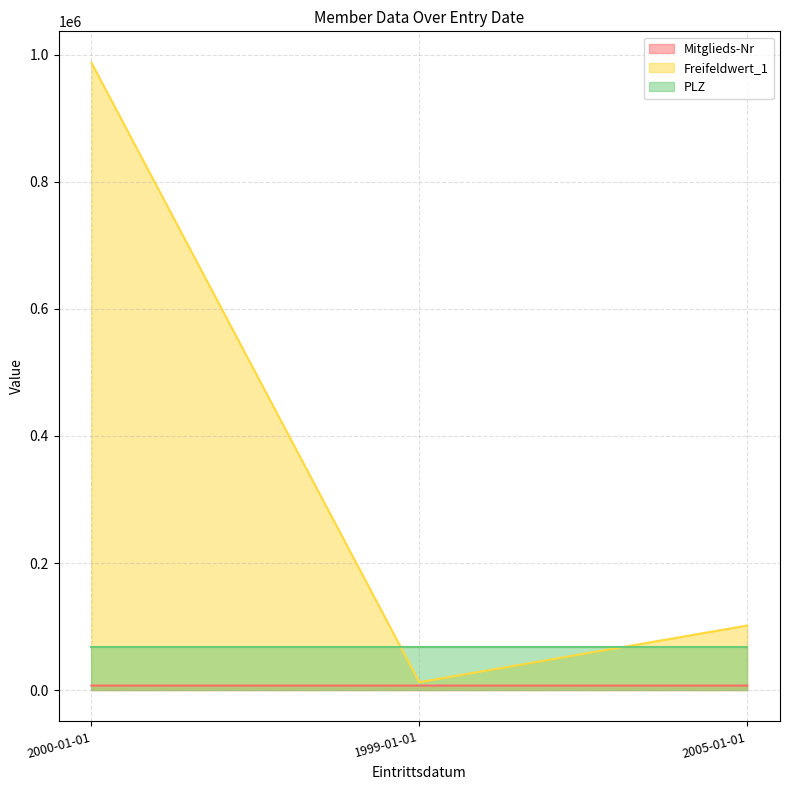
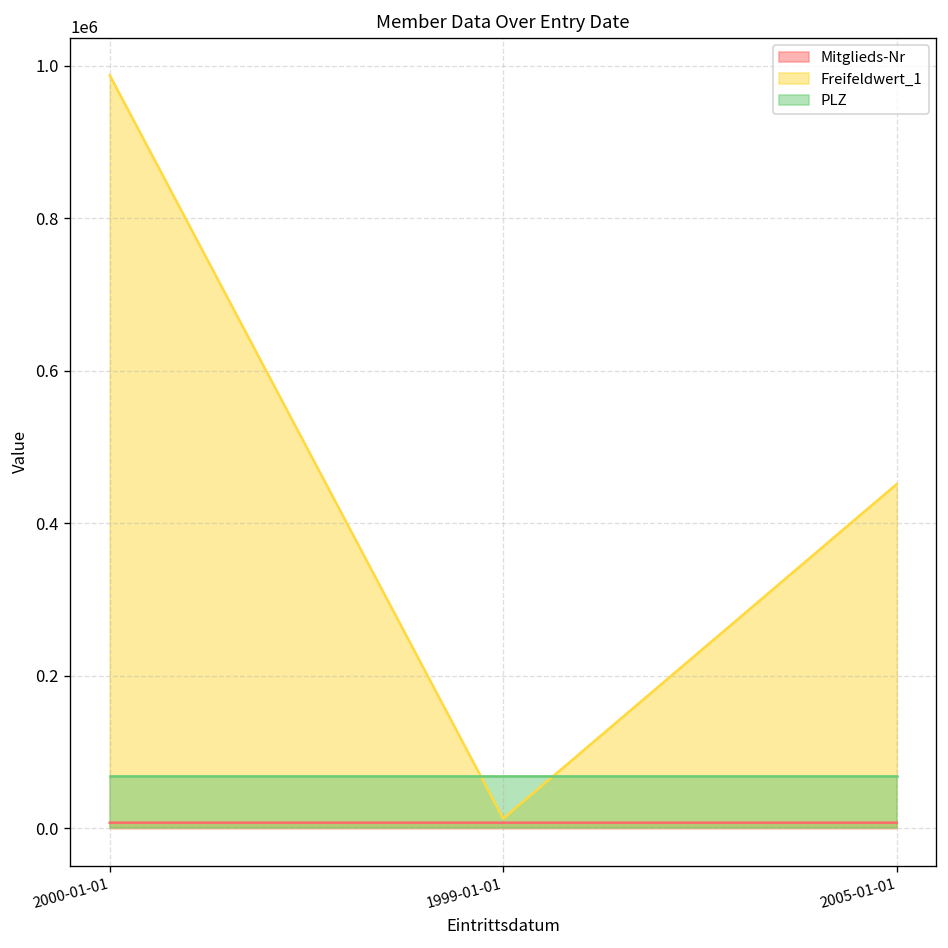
  {
    "Mitglieds-Nr": {
      "2000-01-01": 10000,
      "1999-01-01": 10000,
      "2005-01-01": 10000
    },
    "Freifeldwert_1": {
      "2000-01-01": 990000,
      "1999-01-01": 10000,
-     "2005-01-01": 100000
+     "2005-01-01": 450000
    },
    "PLZ": {
      "2000-01-01": 70000,
      "1999-01-01": 70000,
      "2005-01-01": 70000
    }
  }
